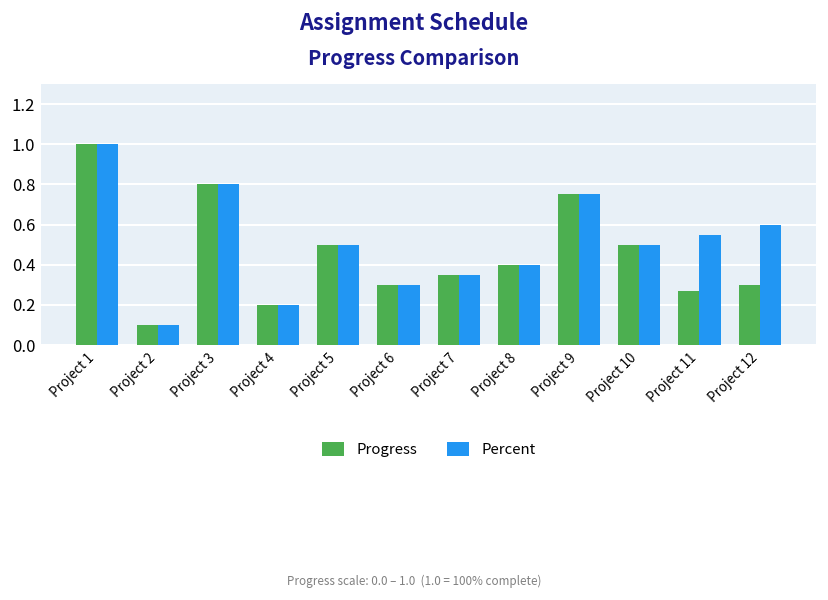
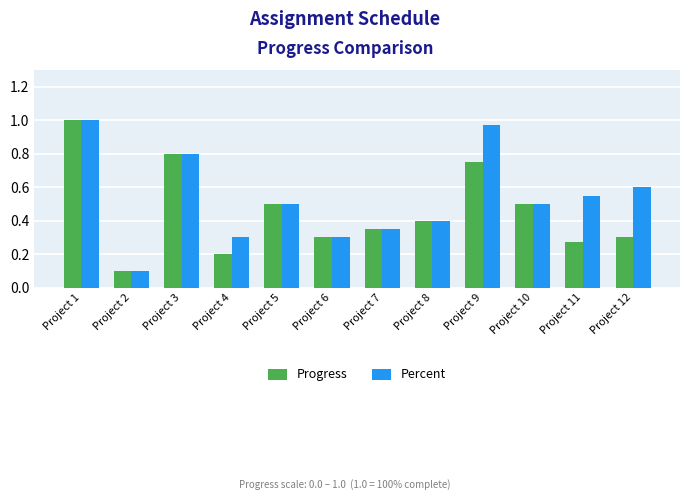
  {
    "Progress": {
      "Project 1": 1.00,
      "Project 2": 0.10,
      "Project 3": 0.80,
      "Project 4": 0.20,
      "Project 5": 0.50,
      "Project 6": 0.30,
      "Project 7": 0.35,
      "Project 8": 0.40,
      "Project 9": 0.75,
      "Project 10": 0.50,
      "Project 11": 0.27,
      "Project 12": 0.30
    },
    "Percent": {
      "Project 1": 1.00,
      "Project 2": 0.10,
      "Project 3": 0.80,
-     "Project 4": 0.2,
+     "Project 4": 0.3,
      "Project 5": 0.50,
      "Project 6": 0.30,
      "Project 7": 0.35,
      "Project 8": 0.40,
-     "Project 9": 0.75,
+     "Project 9": 0.97,
      "Project 10": 0.50,
      "Project 11": 0.55,
      "Project 12": 0.60
    }
  }
